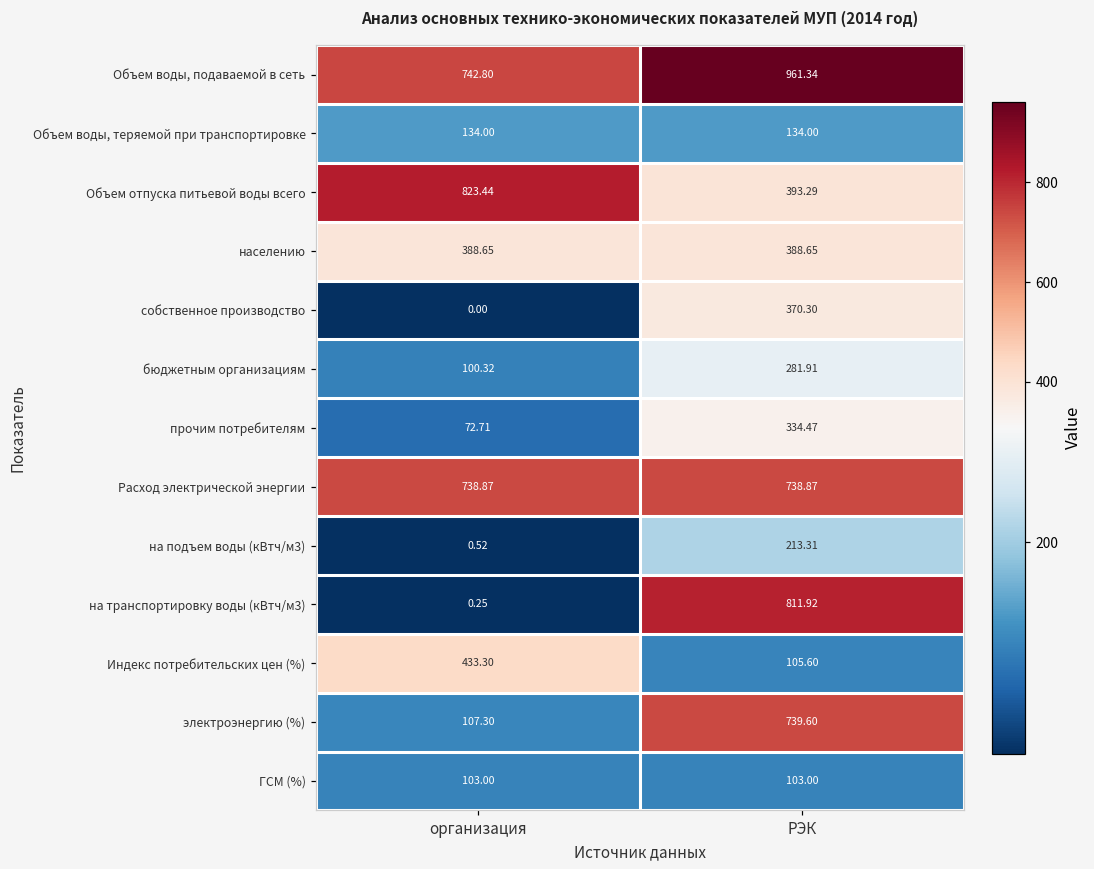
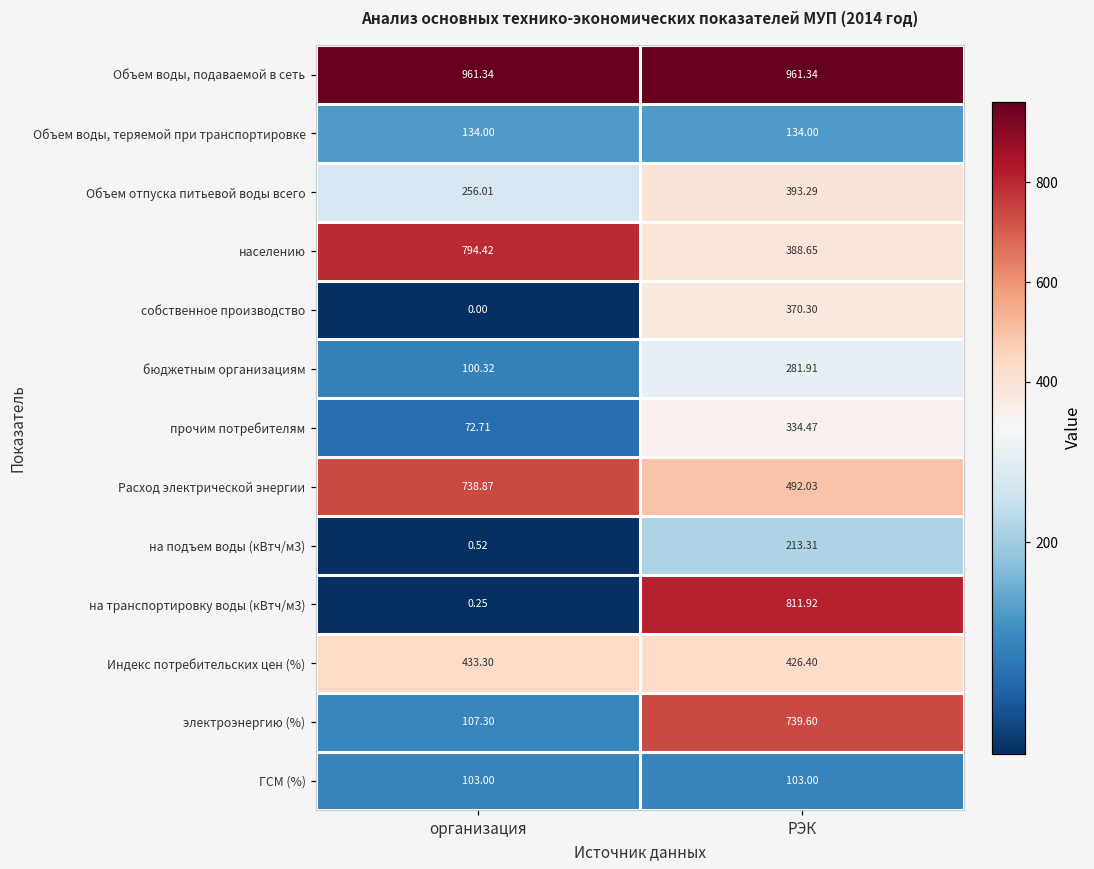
  {
    "Объем воды, подаваемой в сеть": {
-     "организация": 742.80,
+     "организация": 961.34,
      "РЭК": 961.34
    },
    "Объем воды, теряемой при транспортировке": {
      "организация": 134.00,
      "РЭК": 134.00
    },
    "Объем отпуска питьевой воды всего": {
-     "организация": 823.44,
+     "организация": 256.01,
      "РЭК": 393.29
    },
    "населению": {
-     "организация": 388.65,
+     "организация": 794.42,
      "РЭК": 388.65
    },
    "собственное производство": {
      "организация": 0.00,
      "РЭК": 370.30
    },
    "бюджетным организациям": {
      "организация": 100.32,
      "РЭК": 281.91
    },
    "прочим потребителям": {
      "организация": 72.71,
      "РЭК": 334.47
    },
    "Расход электрической энергии": {
      "организация": 738.87,
-     "РЭК": 738.87
+     "РЭК": 492.03
    },
    "на подъем воды (кВтч/м3)": {
      "организация": 0.52,
      "РЭК": 213.31
    },
    "на транспортировку воды (кВтч/м3)": {
      "организация": 0.25,
      "РЭК": 811.92
    },
    "Индекс потребительских цен (%)": {
      "организация": 433.30,
-     "РЭК": 105.60
+     "РЭК": 426.40
    },
    "электроэнергию (%)": {
      "организация": 107.30,
      "РЭК": 739.60
    },
    "ГСМ (%)": {
      "организация": 103.00,
      "РЭК": 103.00
    }
  }
